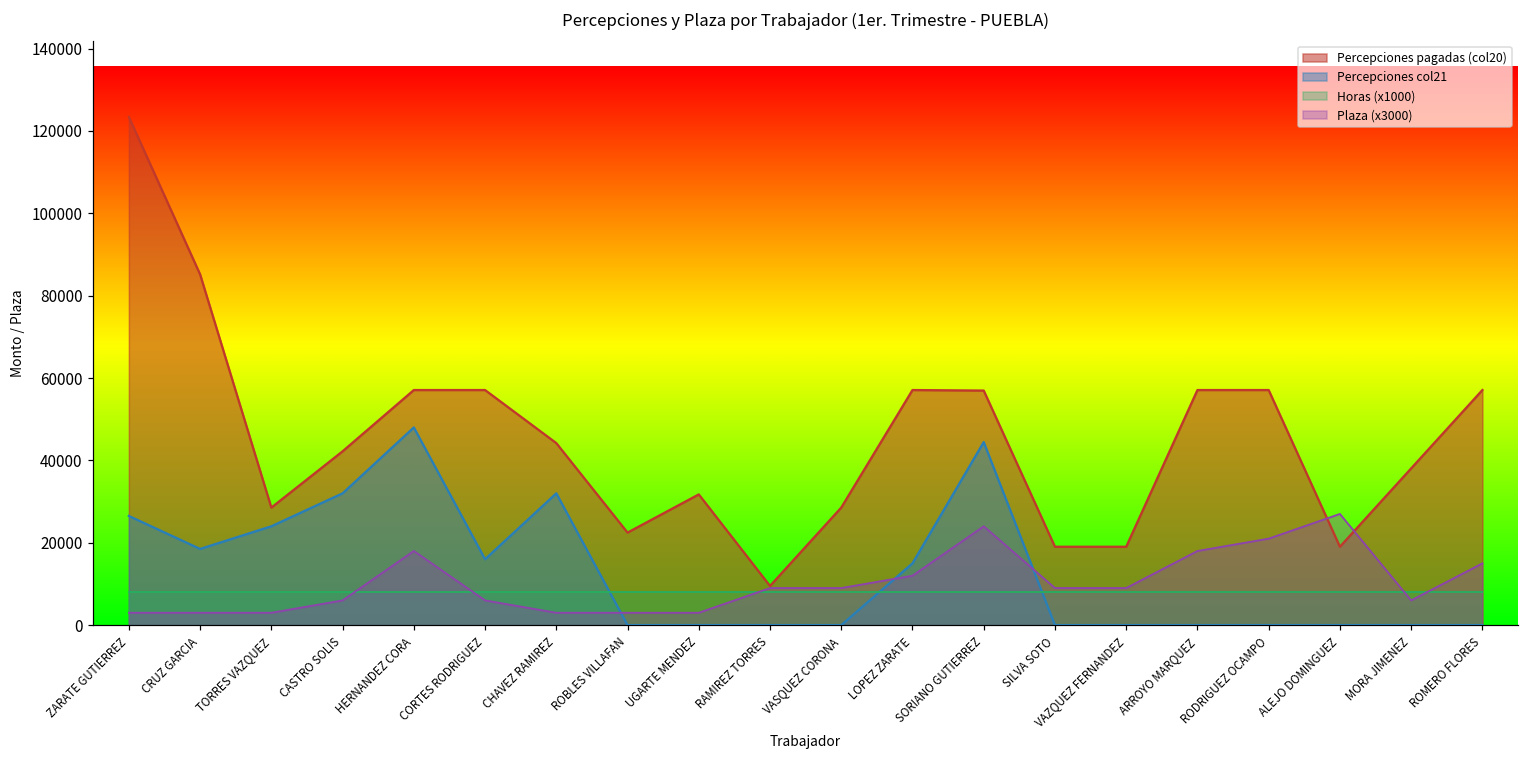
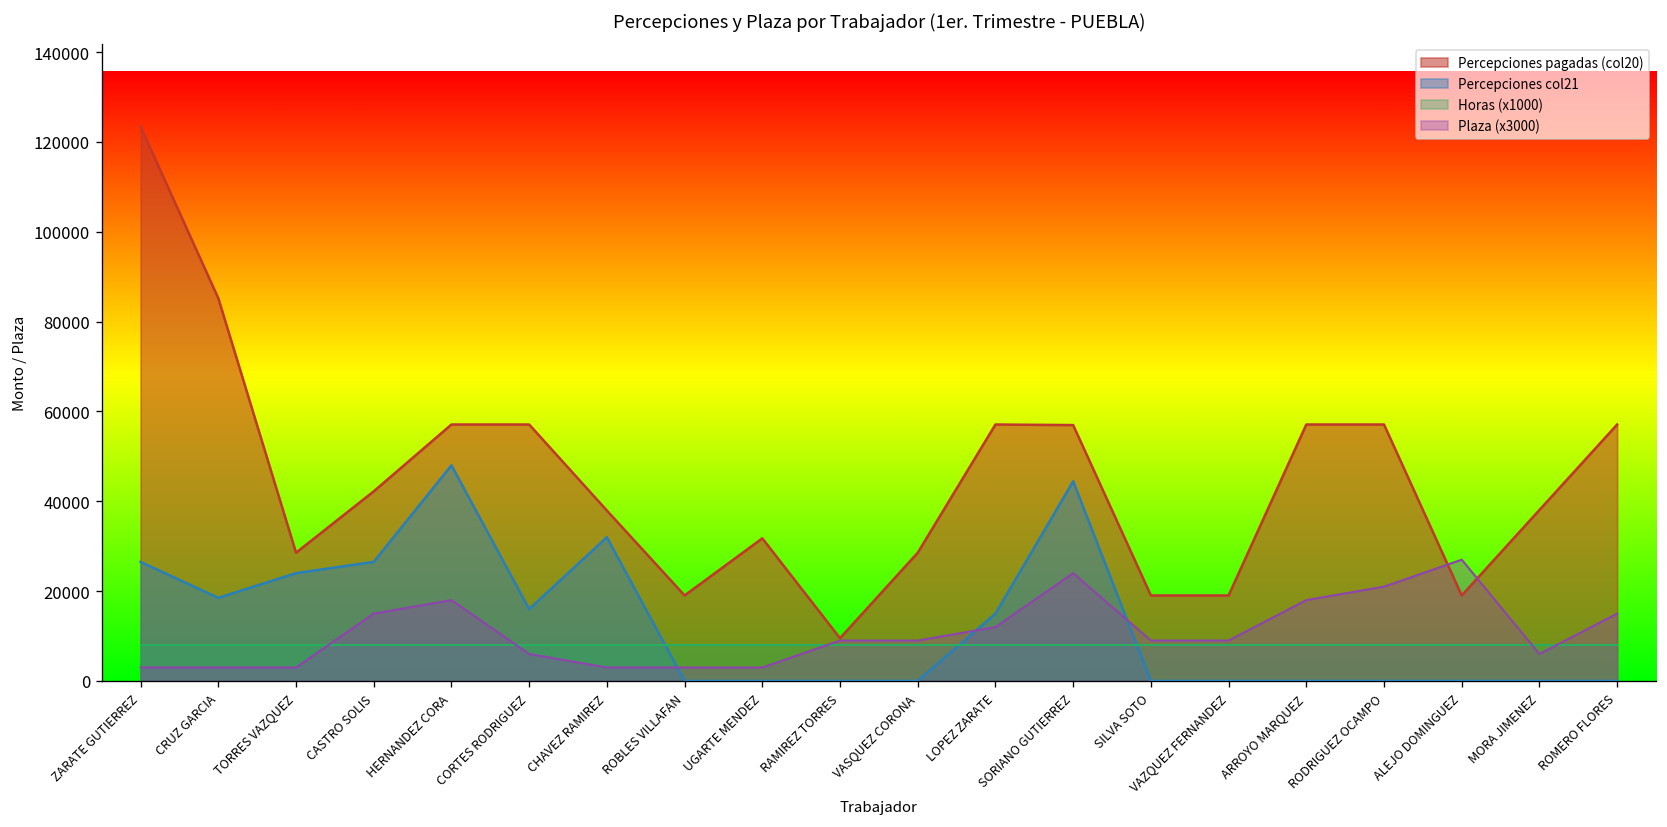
  {
    "Percepciones pagadas (col20)": {
      "ZARATE GUTIERREZ": 123000,
      "CRUZ GARCIA": 85000,
      "TORRES VAZQUEZ": 29000,
      "CASTRO SOLIS": 42000,
      "HERNANDEZ CORA": 57000,
      "CORTES RODRIGUEZ": 57000,
-     "CHAVEZ RAMIREZ": 44000,
-     "ROBLES VILLAFAN": 22000,
+     "CHAVEZ RAMIREZ": 38000,
+     "ROBLES VILLAFAN": 19000,
      "UGARTE MENDEZ": 32000,
      "VASQUEZ CORONA": 29000,
      "LOPEZ ZARATE": 57000,
      "SORIANO GUTIERREZ": 57000,
      "SILVA SOTO": 19000,
      "VAZQUEZ FERNANDEZ": 19000,
      "ARROYO MARQUEZ": 57000,
      "RODRIGUEZ OCAMPO": 57000,
      "ALEJO DOMINGUEZ": 19000,
      "MORA JIMENEZ": 38000,
      "ROMERO FLORES": 57000
    },
    "Percepciones col21": {
      "ZARATE GUTIERREZ": 27000,
      "CRUZ GARCIA": 19000,
      "TORRES VAZQUEZ": 24000,
-     "CASTRO SOLIS": 32000,
+     "CASTRO SOLIS": 27000,
      "HERNANDEZ CORA": 48000,
      "CORTES RODRIGUEZ": 16000,
      "CHAVEZ RAMIREZ": 32000,
      "ROBLES VILLAFAN": 0,
      "UGARTE MENDEZ": 0,
      "RAMIREZ TORRES": 0,
      "VASQUEZ CORONA": 0,
      "LOPEZ ZARATE": 15000,
      "SORIANO GUTIERREZ": 44000,
      "SILVA SOTO": 0,
      "VAZQUEZ FERNANDEZ": 0,
      "ARROYO MARQUEZ": 0,
      "RODRIGUEZ OCAMPO": 0,
      "ALEJO DOMINGUEZ": 0,
      "MORA JIMENEZ": 0,
      "ROMERO FLORES": 0
    },
    "Horas (x1000)": {
      "ZARATE GUTIERREZ": 8000,
      "CRUZ GARCIA": 8000,
      "TORRES VAZQUEZ": 8000,
      "CASTRO SOLIS": 8000,
      "HERNANDEZ CORA": 8000,
      "CORTES RODRIGUEZ": 8000,
      "CHAVEZ RAMIREZ": 8000,
      "ROBLES VILLAFAN": 8000,
      "UGARTE MENDEZ": 8000,
      "RAMIREZ TORRES": 8000,
      "VASQUEZ CORONA": 8000,
      "LOPEZ ZARATE": 8000,
      "SORIANO GUTIERREZ": 8000,
      "SILVA SOTO": 8000,
      "VAZQUEZ FERNANDEZ": 8000,
      "ARROYO MARQUEZ": 8000,
      "RODRIGUEZ OCAMPO": 8000,
      "ALEJO DOMINGUEZ": 8000,
      "MORA JIMENEZ": 8000,
      "ROMERO FLORES": 8000
    },
    "Plaza (x3000)": {
      "ZARATE GUTIERREZ": 3000,
      "CRUZ GARCIA": 3000,
      "TORRES VAZQUEZ": 3000,
-     "CASTRO SOLIS": 6000,
+     "CASTRO SOLIS": 15000,
      "HERNANDEZ CORA": 18000,
      "CORTES RODRIGUEZ": 6000,
      "CHAVEZ RAMIREZ": 3000,
      "ROBLES VILLAFAN": 3000,
      "UGARTE MENDEZ": 3000,
      "VASQUEZ CORONA": 9000,
      "LOPEZ ZARATE": 12000,
      "SORIANO GUTIERREZ": 24000,
      "SILVA SOTO": 9000,
      "VAZQUEZ FERNANDEZ": 9000,
      "ARROYO MARQUEZ": 18000,
      "RODRIGUEZ OCAMPO": 21000,
      "ALEJO DOMINGUEZ": 27000,
      "MORA JIMENEZ": 6000,
      "ROMERO FLORES": 15000
    }
  }
